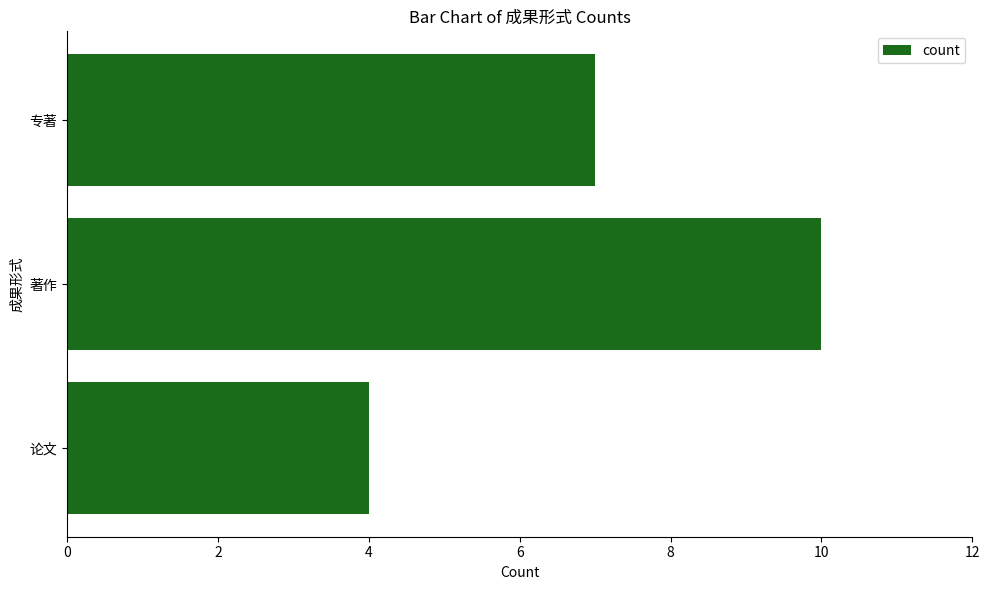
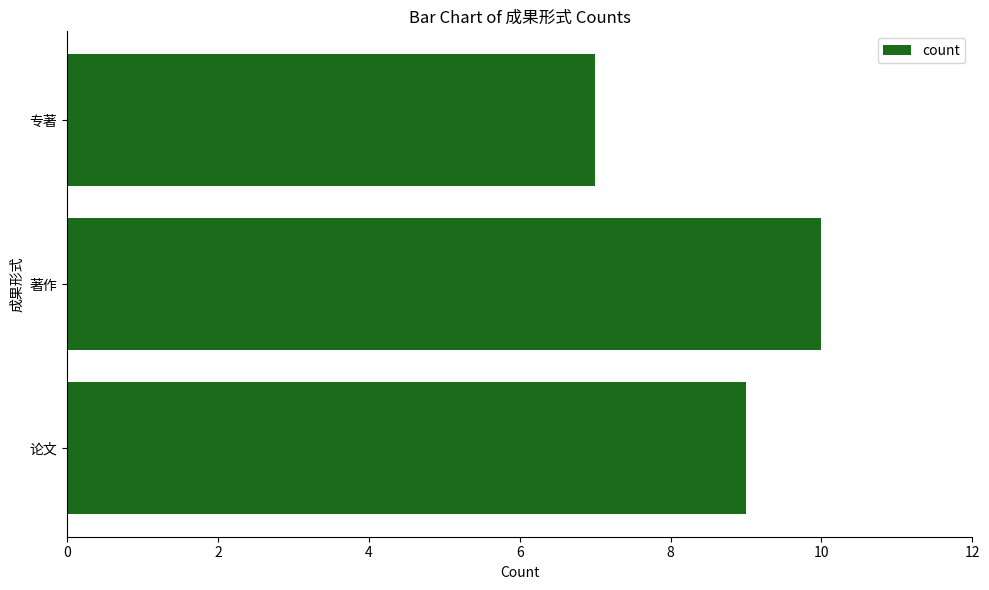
  {
    "专著": 7,
    "著作": 10,
-   "论文": 4
+   "论文": 9
  }
